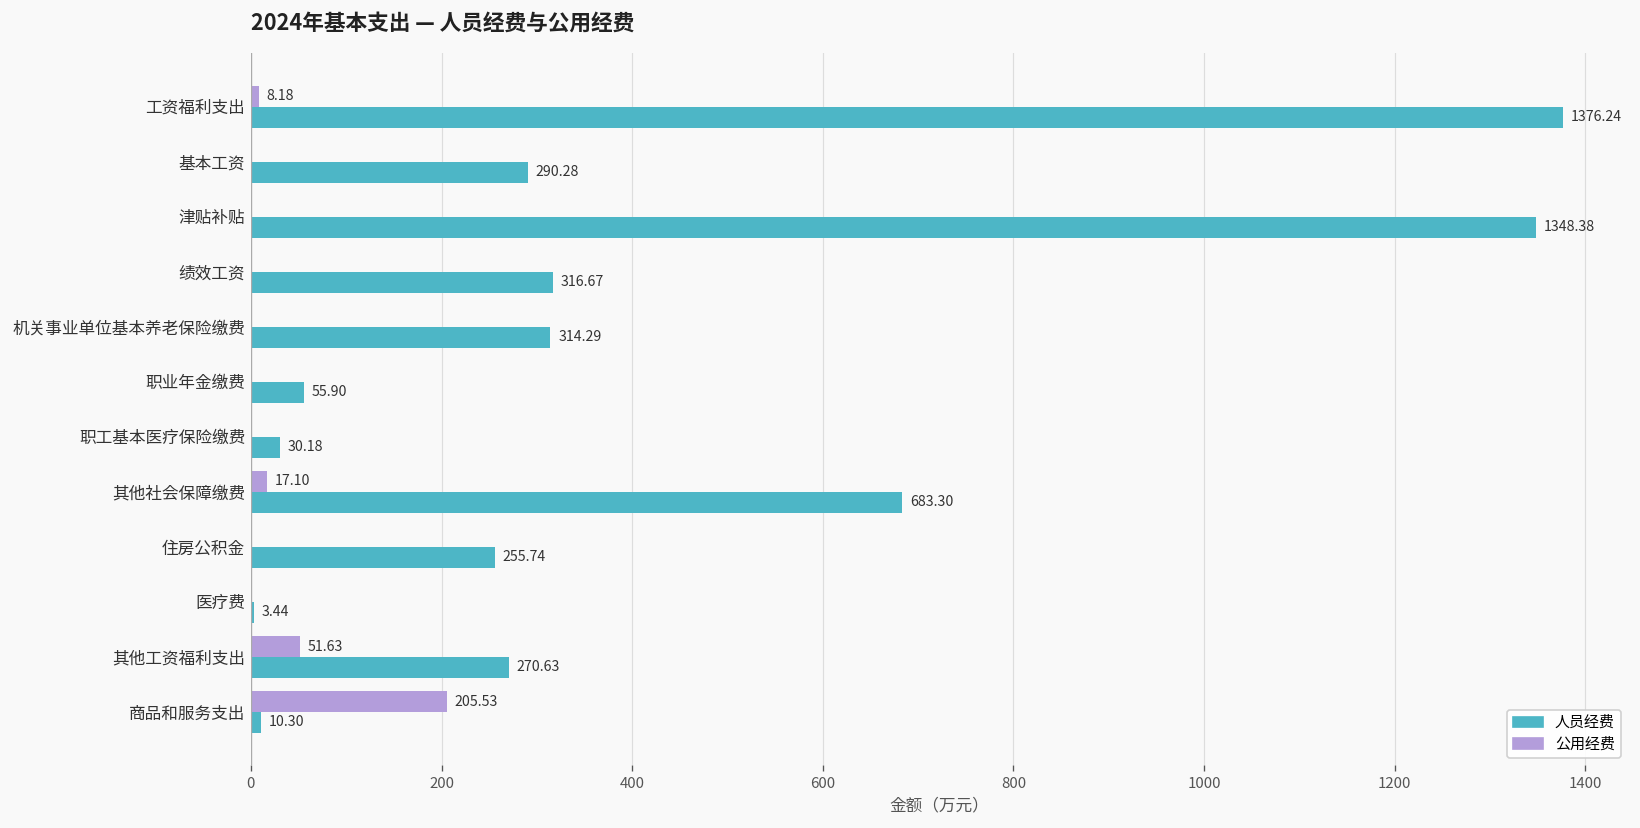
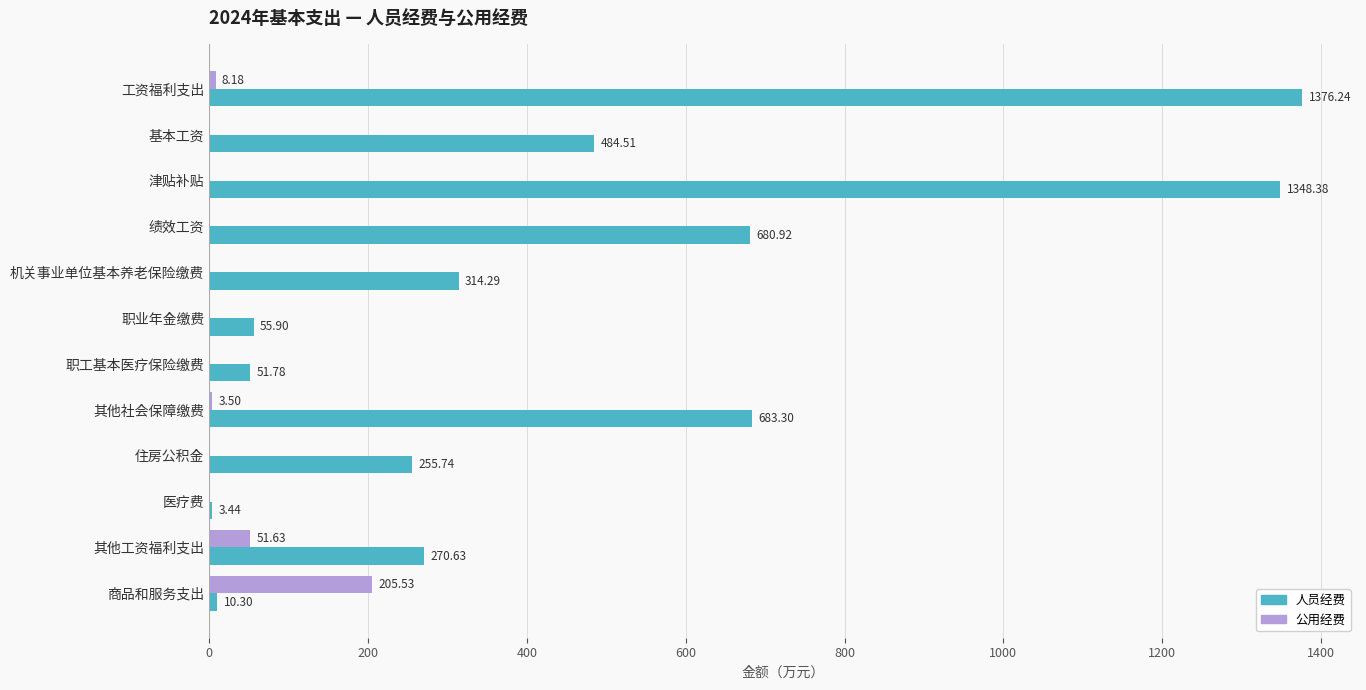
  {
    "人员经费": {
      "工资福利支出": 1376.24,
-     "基本工资": 290.28,
+     "基本工资": 484.51,
      "津贴补贴": 1348.38,
-     "绩效工资": 316.67,
+     "绩效工资": 680.92,
      "机关事业单位基本养老保险缴费": 314.29,
      "职业年金缴费": 55.90,
-     "职工基本医疗保险缴费": 30.18,
+     "职工基本医疗保险缴费": 51.78,
      "其他社会保障缴费": 683.30,
      "住房公积金": 255.74,
      "医疗费": 3.44,
      "其他工资福利支出": 270.63,
      "商品和服务支出": 10.30
    },
    "公用经费": {
      "工资福利支出": 8.18,
-     "其他社会保障缴费": 17.10,
+     "其他社会保障缴费": 3.50,
      "其他工资福利支出": 51.63,
      "商品和服务支出": 205.53
    }
  }
